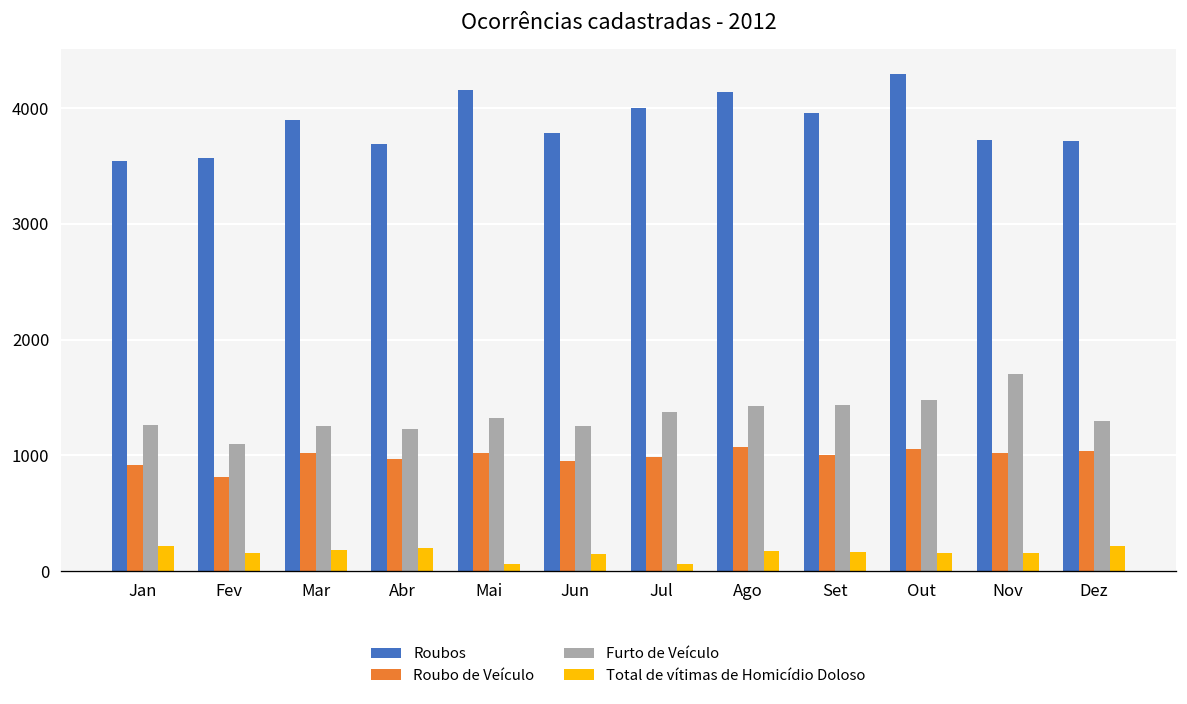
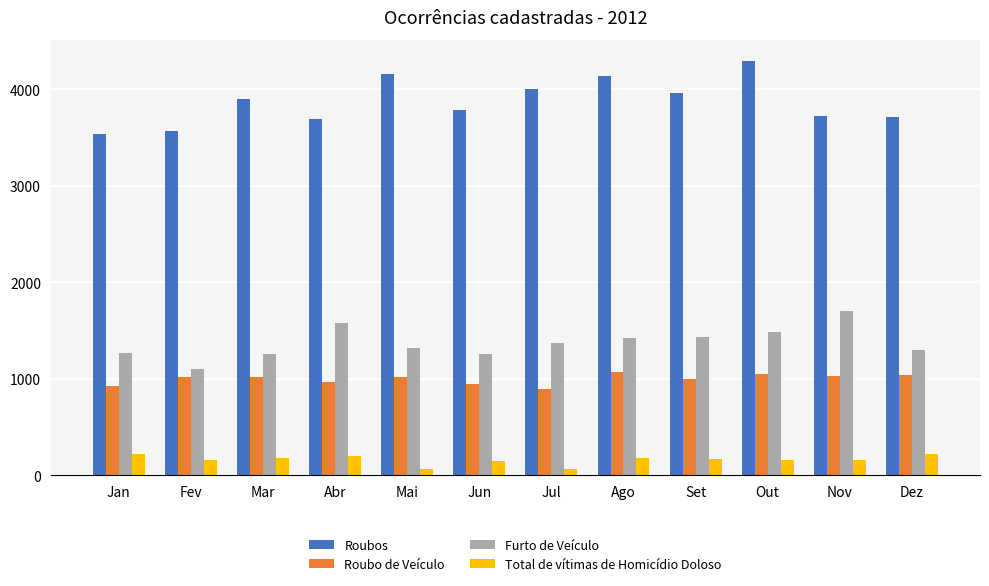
  {
    "Roubos": {
      "Jan": 3500,
      "Fev": 3600,
      "Mar": 3900,
      "Abr": 3700,
      "Mai": 4200,
      "Jun": 3800,
      "Jul": 4000,
      "Ago": 4100,
      "Set": 4000,
      "Out": 4300,
      "Nov": 3700,
      "Dez": 3700
    },
    "Roubo de Veículo": {
      "Jan": 900,
-     "Fev": 800,
+     "Fev": 1000,
      "Mar": 1000,
      "Abr": 1000,
      "Mai": 1000,
      "Jun": 900,
-     "Jul": 1000,
+     "Jul": 900,
      "Ago": 1100,
      "Set": 1000,
      "Out": 1100,
      "Nov": 1000,
      "Dez": 1000
    },
    "Furto de Veículo": {
      "Jan": 1300,
      "Fev": 1100,
      "Mar": 1300,
-     "Abr": 1200,
+     "Abr": 1600,
      "Mai": 1300,
      "Jun": 1300,
      "Jul": 1400,
      "Ago": 1400,
      "Set": 1400,
      "Out": 1500,
      "Nov": 1700,
      "Dez": 1300
    },
    "Total de vítimas de Homicídio Doloso": {
      "Jan": 200,
      "Fev": 200,
      "Mar": 200,
      "Abr": 200,
      "Mai": 100,
      "Jun": 200,
      "Jul": 100,
      "Ago": 200,
      "Set": 200,
      "Out": 200,
      "Nov": 200,
      "Dez": 200
    }
  }
